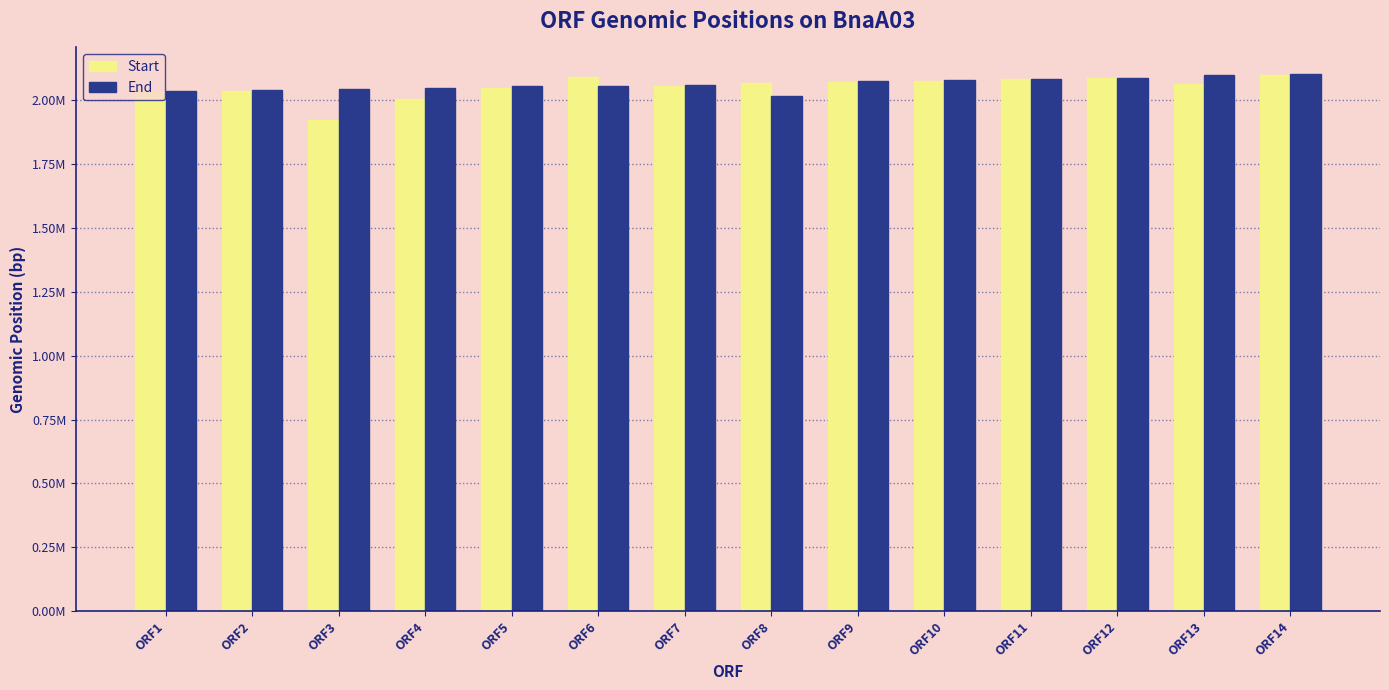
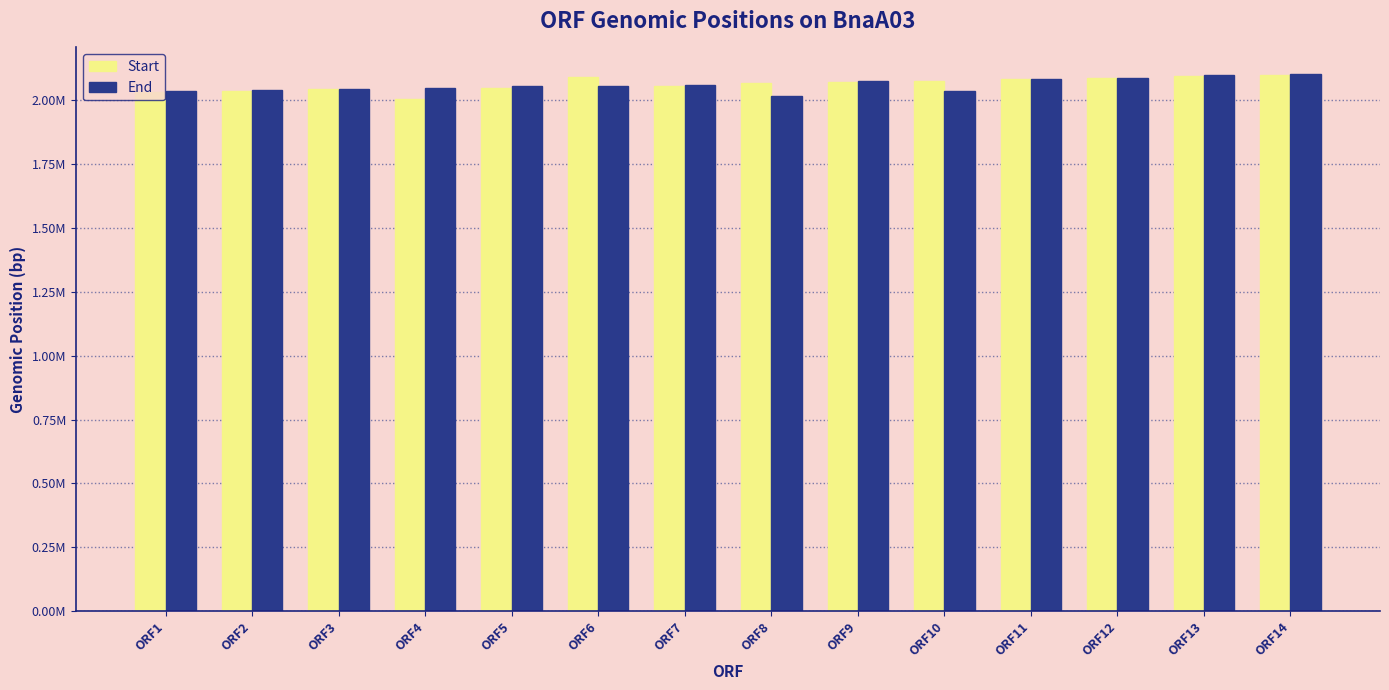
  {
    "Start": {
      "ORF2": 2040000,
-     "ORF3": 1920000,
+     "ORF3": 2040000,
      "ORF4": 2010000,
      "ORF5": 2050000,
      "ORF6": 2090000,
      "ORF7": 2060000,
      "ORF8": 2070000,
      "ORF9": 2070000,
      "ORF10": 2070000,
      "ORF11": 2080000,
      "ORF12": 2090000,
-     "ORF13": 2060000,
+     "ORF13": 2090000,
      "ORF14": 2100000
    },
    "End": {
      "ORF1": 2040000,
      "ORF2": 2040000,
      "ORF3": 2050000,
      "ORF4": 2050000,
      "ORF5": 2050000,
      "ORF6": 2060000,
      "ORF7": 2060000,
      "ORF8": 2020000,
      "ORF9": 2070000,
-     "ORF10": 2080000,
+     "ORF10": 2040000,
      "ORF11": 2080000,
      "ORF12": 2090000,
      "ORF13": 2100000,
      "ORF14": 2100000
    }
  }
